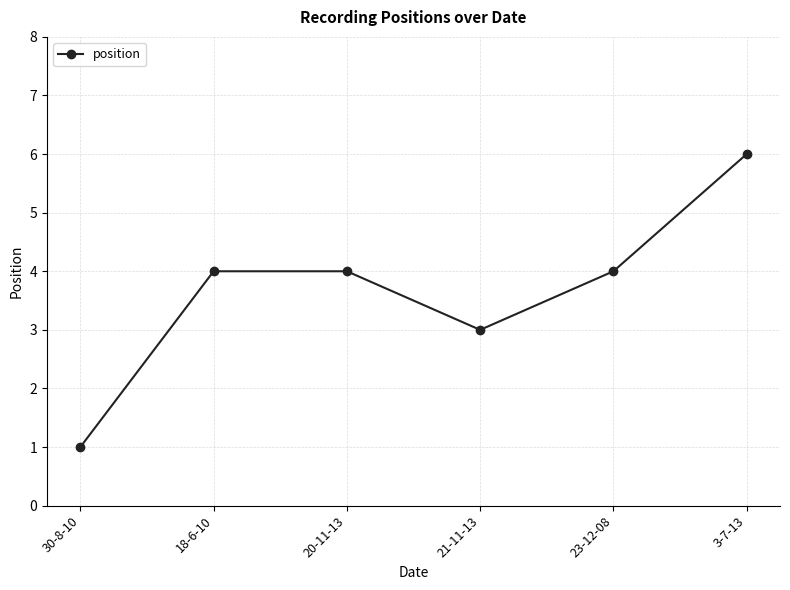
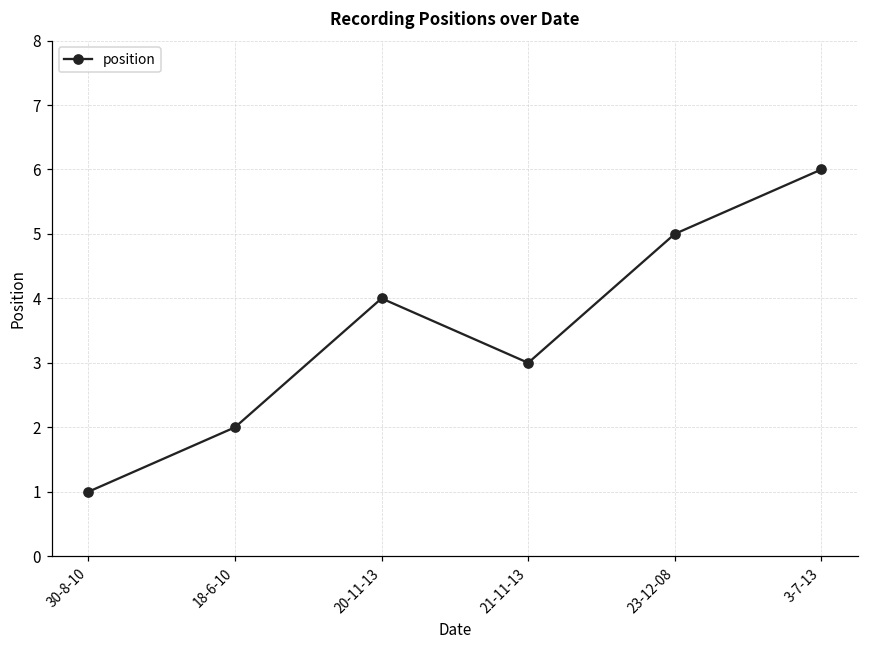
  {
    "30-8-10": 1,
-   "18-6-10": 4,
+   "18-6-10": 2,
    "20-11-13": 4,
    "21-11-13": 3,
-   "23-12-08": 4,
+   "23-12-08": 5,
    "3-7-13": 6
  }
